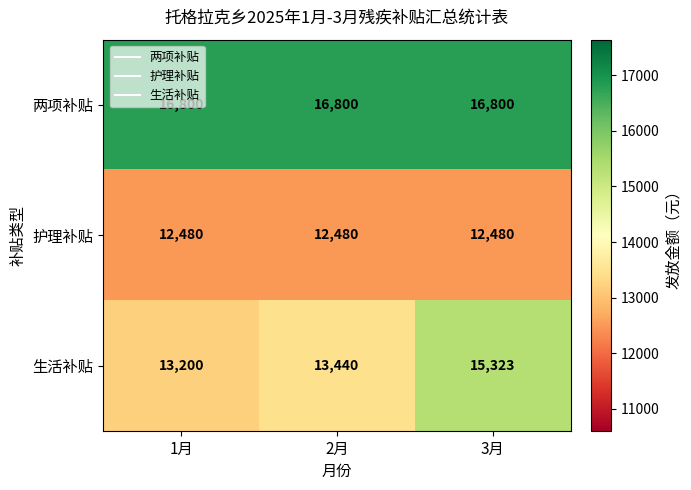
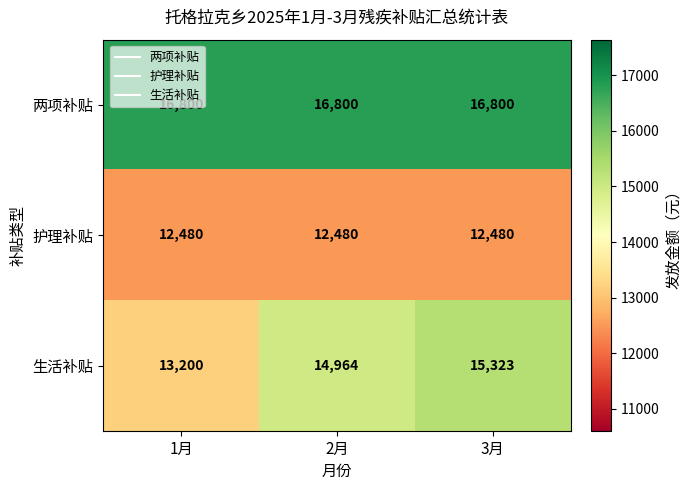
  {
    "两项补贴": {
      "2月": "16,800",
      "3月": "16,800"
    },
    "护理补贴": {
      "1月": "12,480",
      "2月": "12,480",
      "3月": "12,480"
    },
    "生活补贴": {
      "1月": "13,200",
-     "2月": "13,440",
+     "2月": "14,964",
      "3月": "15,323"
    }
  }
